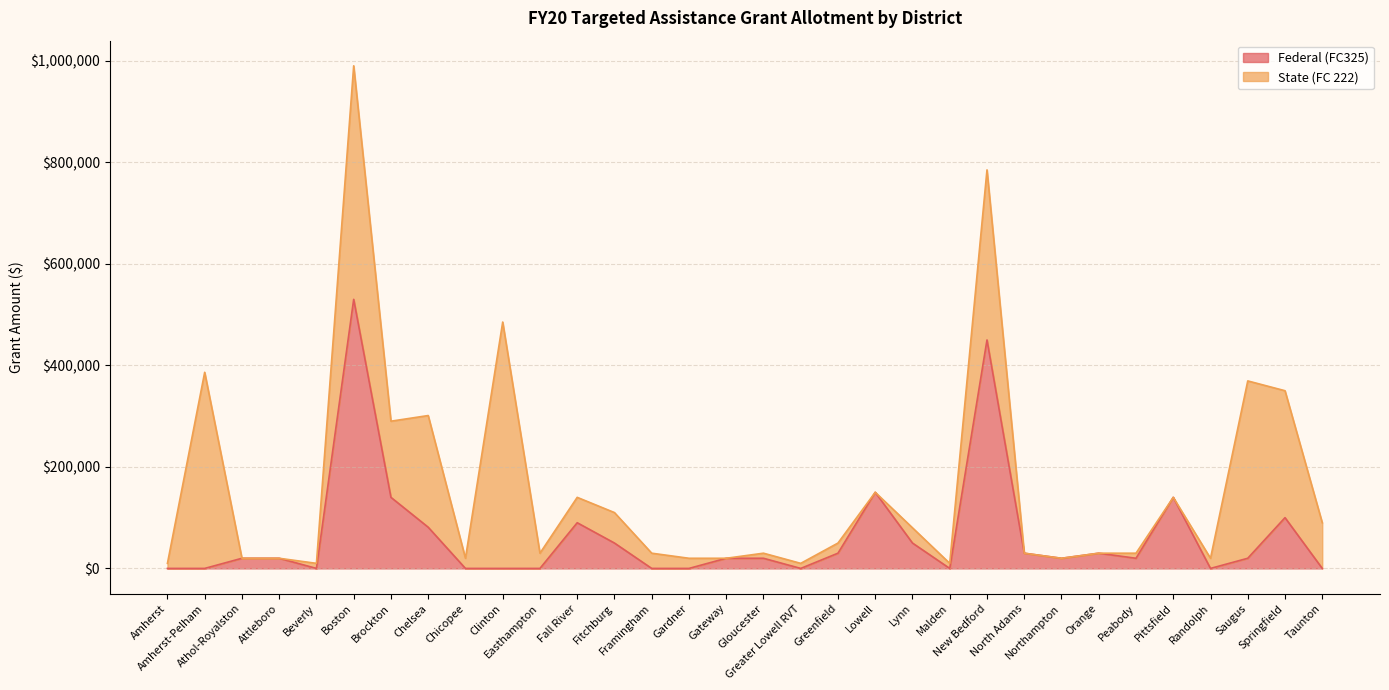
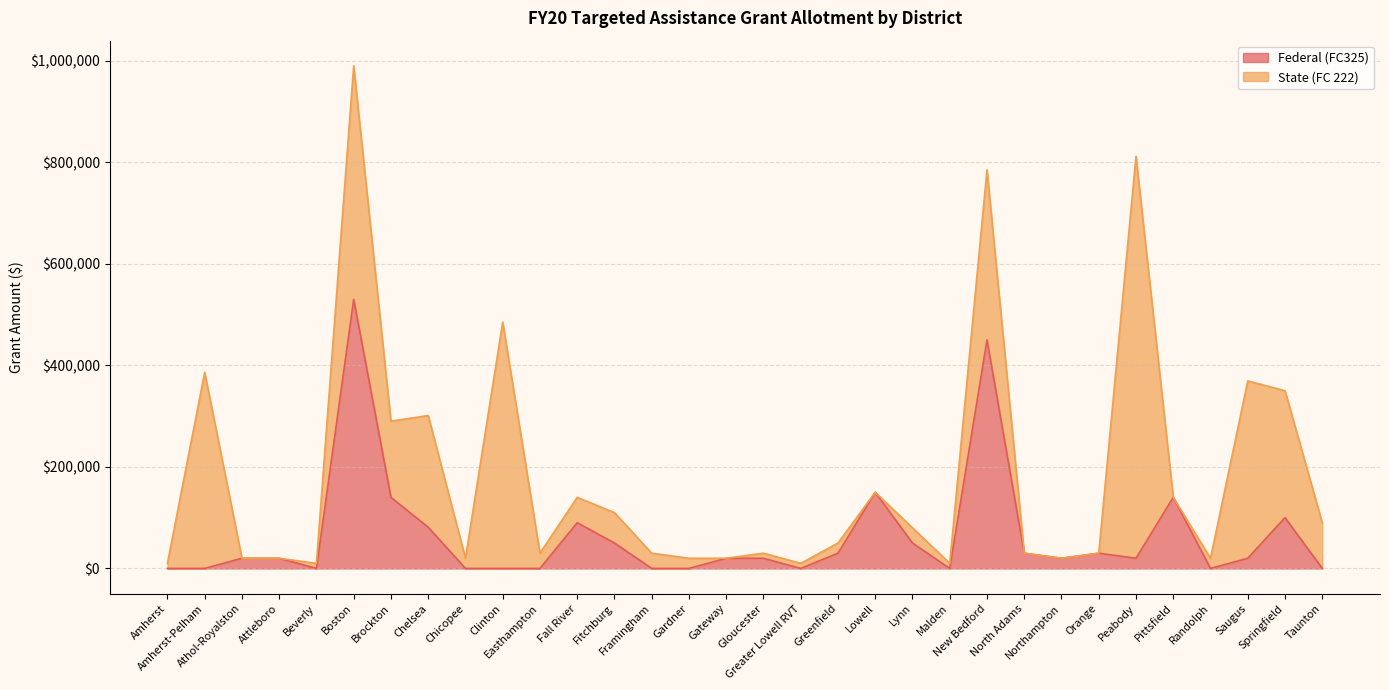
  {
    "Federal (FC325)": {
      "Amherst": "$0",
      "Amherst-Pelham": "$0",
      "Beverly": "$0",
      "Boston": "$530,000",
      "Brockton": "$140,000",
      "Chelsea": "$80,000",
      "Chicopee": "$0",
      "Clinton": "$0",
      "Easthampton": "$0",
      "Fall River": "$90,000",
      "Fitchburg": "$50,000",
      "Framingham": "$0",
      "Gardner": "$0",
      "Gloucester": "$20,000",
      "Greater Lowell RVT": "$0",
      "Greenfield": "$30,000",
      "Lynn": "$50,000",
      "Malden": "$0",
      "New Bedford": "$450,000",
      "Peabody": "$20,000",
      "Randolph": "$0",
      "Saugus": "$20,000",
      "Springfield": "$100,000",
      "Taunton": "$0"
    },
    "State (FC 222)": {
      "Amherst": "$10,000",
      "Amherst-Pelham": "$390,000",
      "Beverly": "$10,000",
      "Boston": "$460,000",
      "Brockton": "$150,000",
      "Chelsea": "$220,000",
      "Chicopee": "$20,000",
      "Clinton": "$490,000",
      "Easthampton": "$30,000",
      "Fall River": "$50,000",
      "Fitchburg": "$60,000",
      "Framingham": "$30,000",
      "Gardner": "$20,000",
      "Gloucester": "$10,000",
      "Greater Lowell RVT": "$10,000",
      "Greenfield": "$20,000",
      "Lynn": "$30,000",
      "Malden": "$10,000",
      "New Bedford": "$340,000",
-     "Peabody": "$10,000",
+     "Peabody": "$790,000",
      "Randolph": "$20,000",
      "Saugus": "$350,000",
      "Springfield": "$250,000",
      "Taunton": "$90,000"
    }
  }
